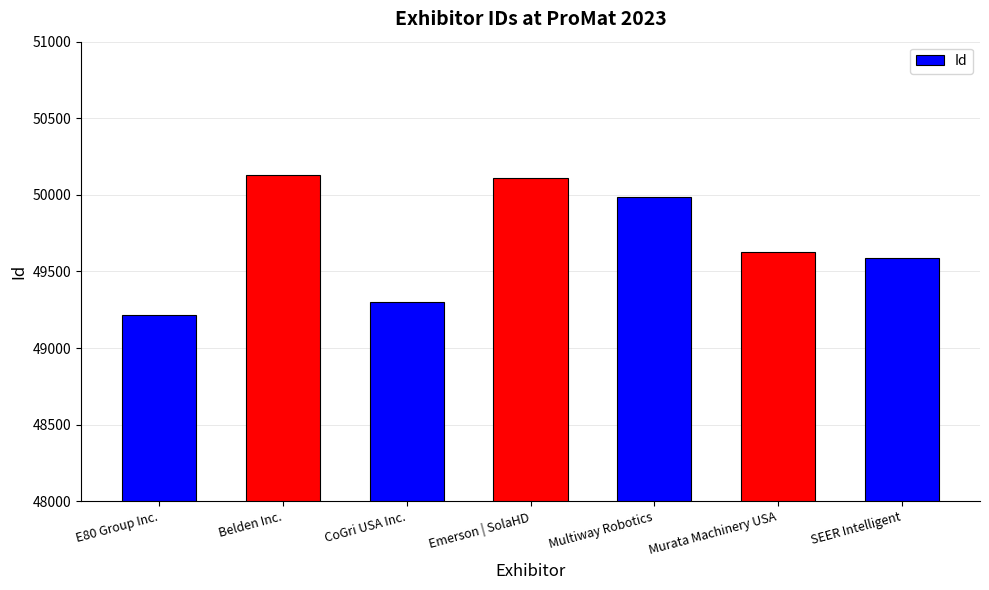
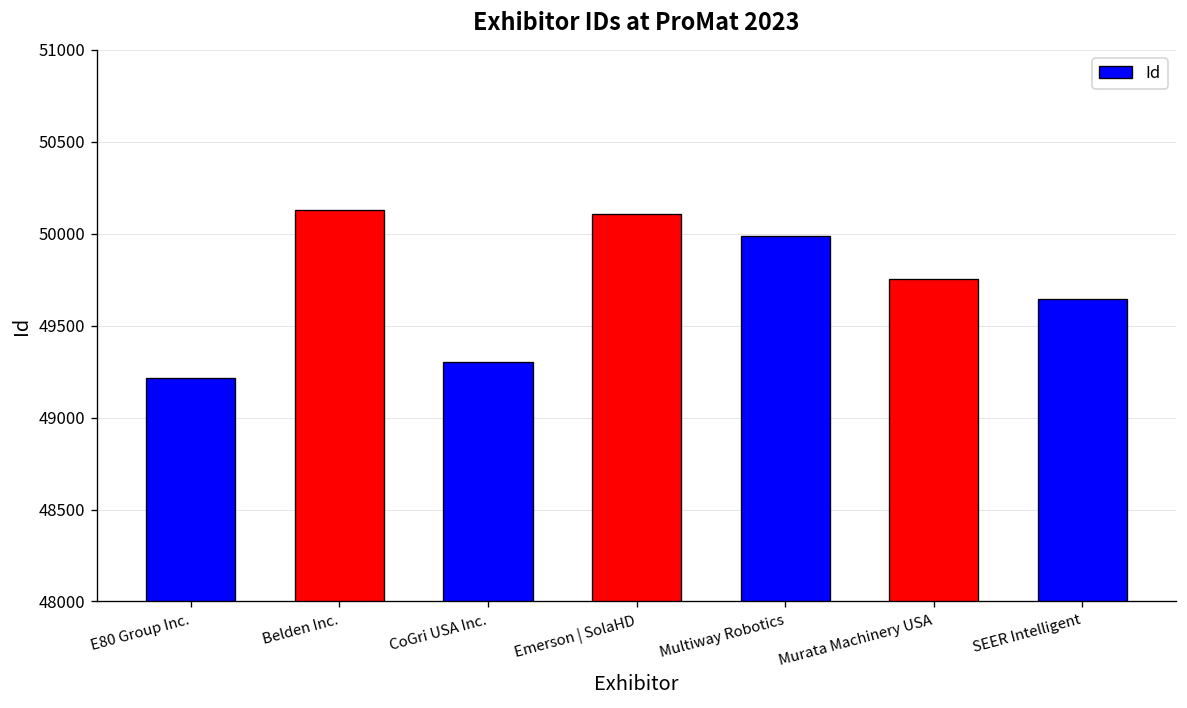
  {
    "E80 Group Inc.": 49220,
    "Belden Inc.": 50130,
    "CoGri USA Inc.": 49300,
    "Emerson | SolaHD": 50110,
    "Multiway Robotics": 49990,
-   "Murata Machinery USA": 49630,
-   "SEER Intelligent": 49590
+   "Murata Machinery USA": 49760,
+   "SEER Intelligent": 49640
  }
